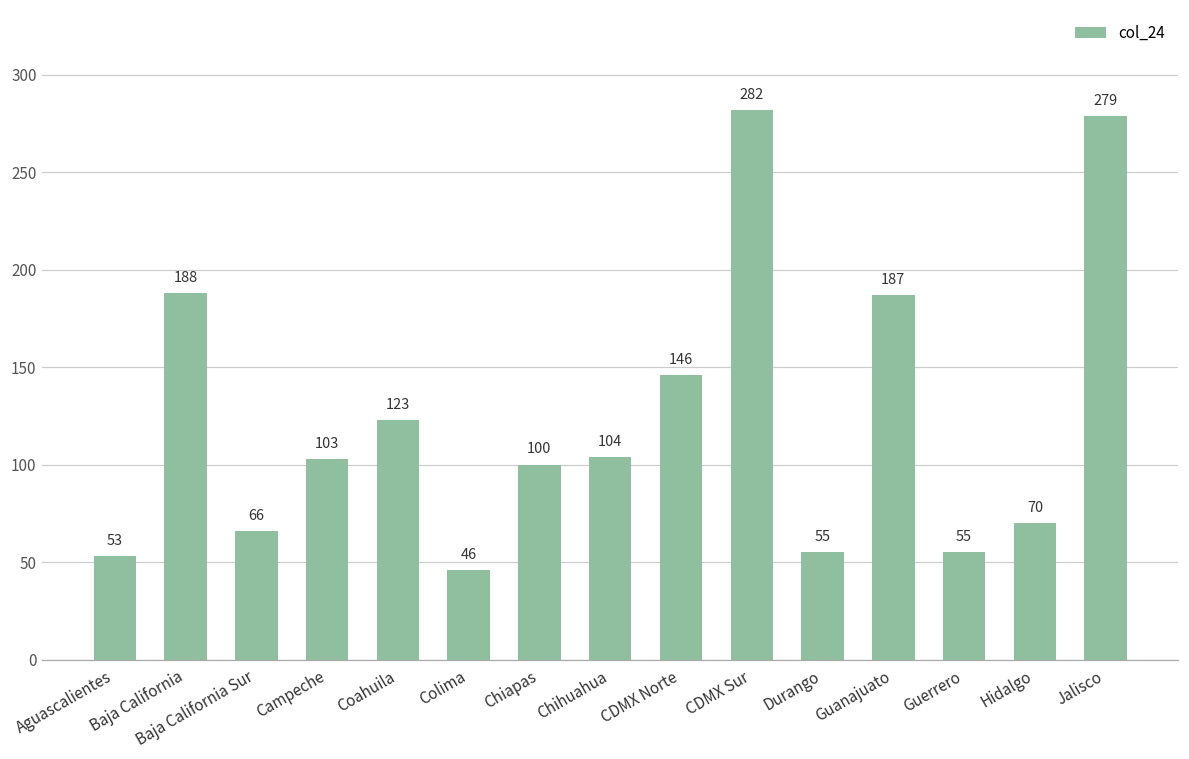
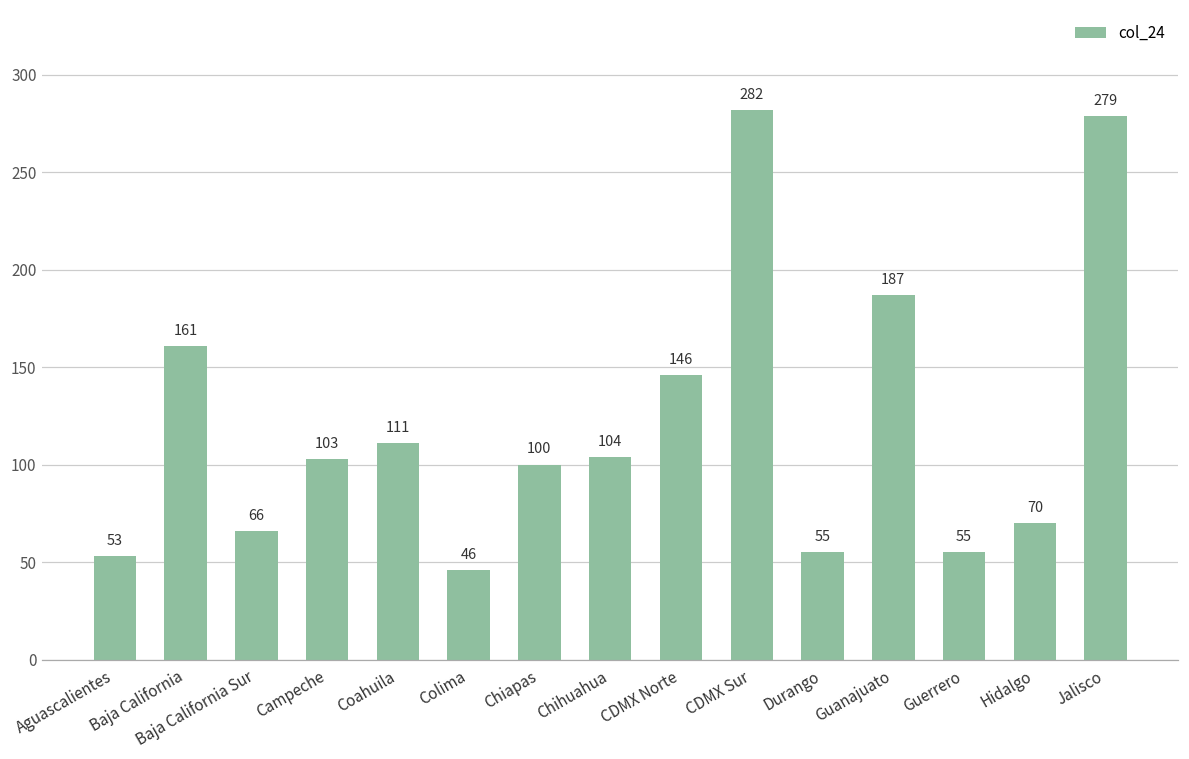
  {
    "Aguascalientes": 53,
-   "Baja California": 188,
+   "Baja California": 161,
    "Baja California Sur": 66,
    "Campeche": 103,
-   "Coahuila": 123,
+   "Coahuila": 111,
    "Colima": 46,
    "Chiapas": 100,
    "Chihuahua": 104,
    "CDMX Norte": 146,
    "CDMX Sur": 282,
    "Durango": 55,
    "Guanajuato": 187,
    "Guerrero": 55,
    "Hidalgo": 70,
    "Jalisco": 279
  }
